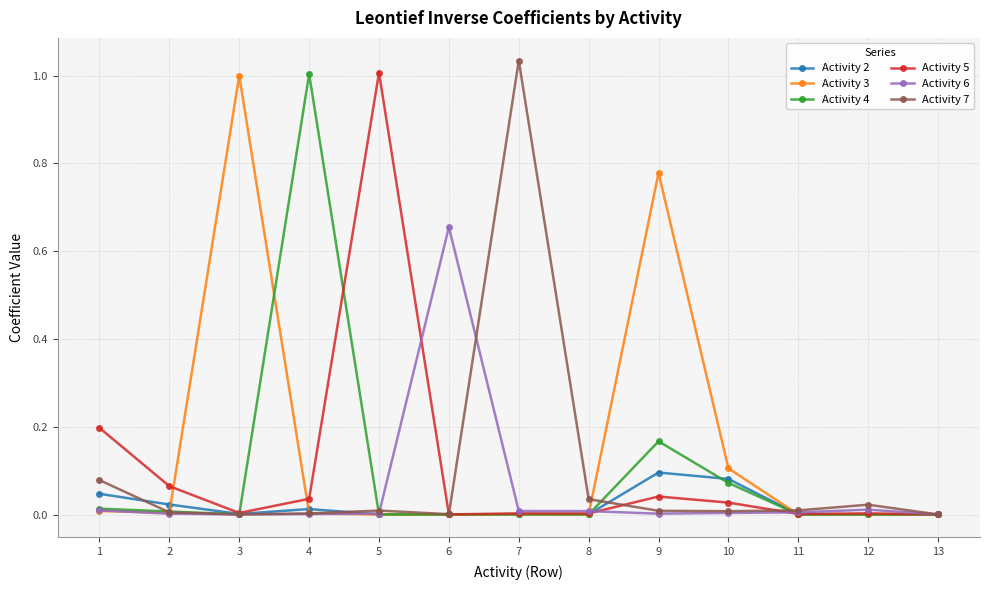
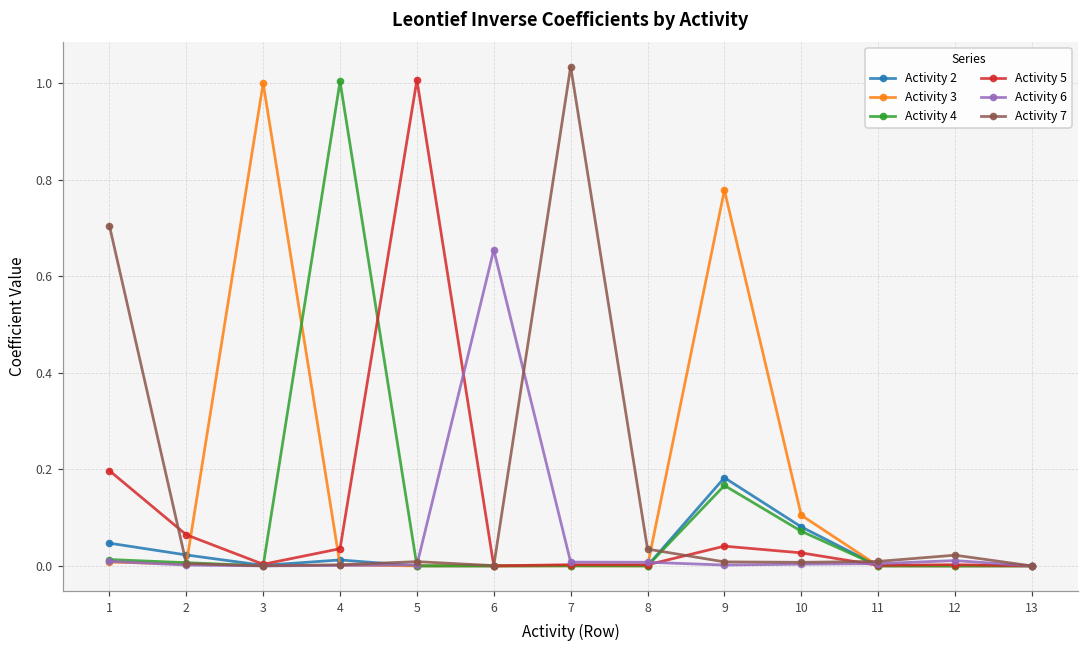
  {
    "Activity 2": {
      "1": 0.05,
      "2": 0.02,
      "4": 0.01,
-     "9": 0.10,
+     "9": 0.18,
      "10": 0.08
    },
    "Activity 3": {
      "3": 1.00,
      "9": 0.78,
      "10": 0.11
    },
    "Activity 4": {
      "4": 1.00,
      "9": 0.17,
      "10": 0.07
    },
    "Activity 5": {
      "1": 0.20,
      "2": 0.06,
      "4": 0.04,
      "5": 1.01,
      "9": 0.04,
      "10": 0.03
    },
    "Activity 6": {
      "6": 0.65,
      "9": 0.00,
      "12": 0.01
    },
    "Activity 7": {
-     "1": 0.08,
+     "1": 0.70,
      "5": 0.01,
      "7": 1.03,
      "8": 0.03,
      "9": 0.01,
      "12": 0.02
    }
  }
